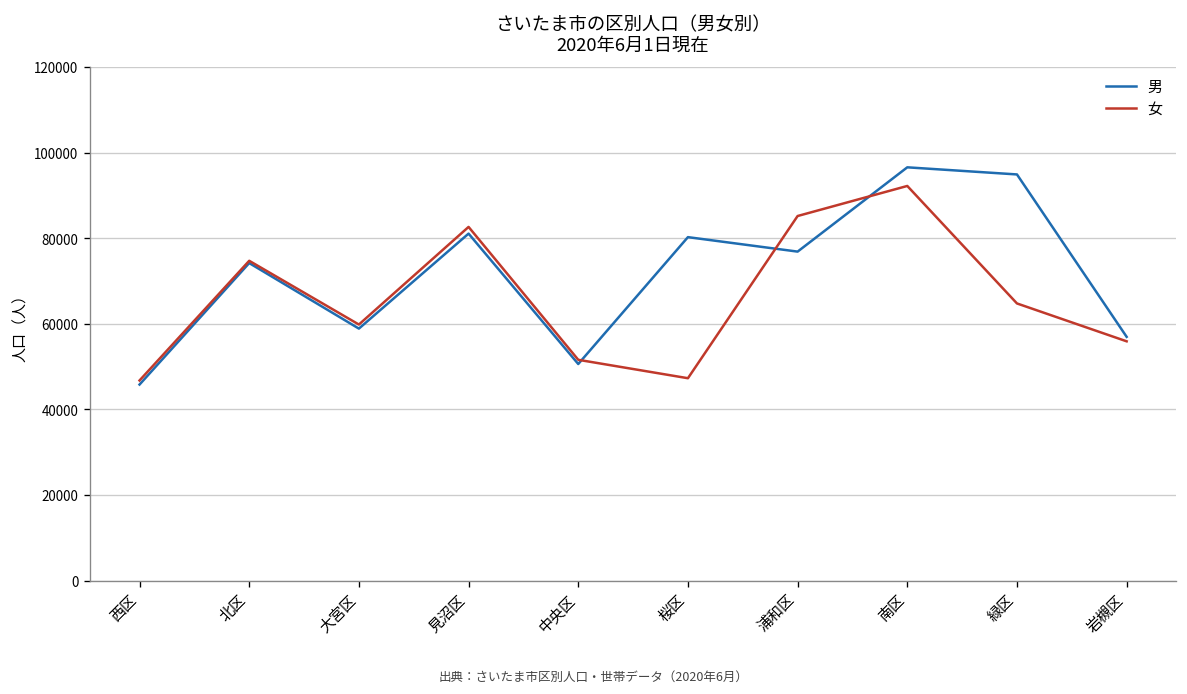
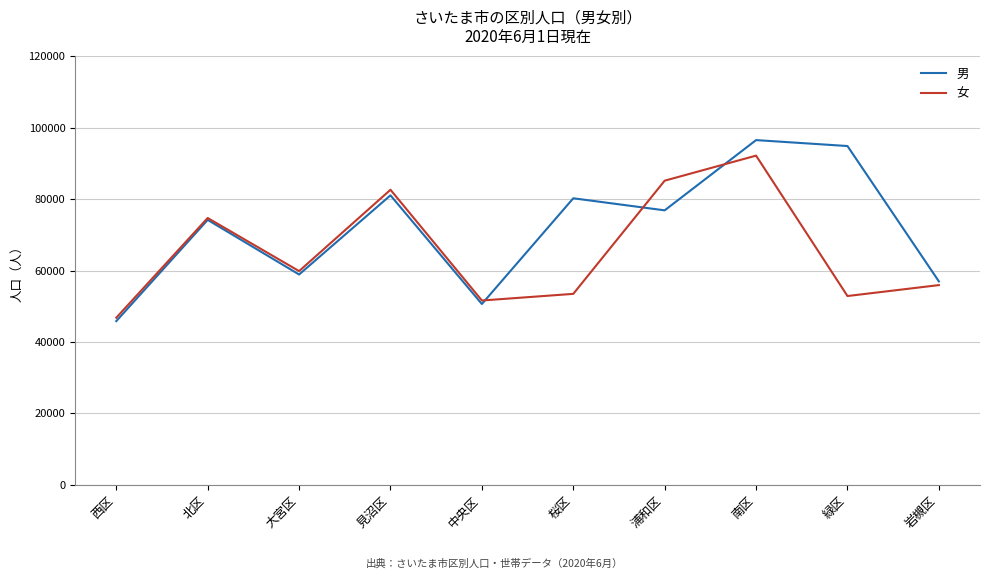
  {
    "男": {
      "西区": 46000,
      "大宮区": 59000,
      "見沼区": 81000,
      "中央区": 51000,
      "桜区": 80000,
      "浦和区": 77000,
      "南区": 97000,
      "緑区": 95000,
      "岩槻区": 57000
    },
    "女": {
      "西区": 47000,
      "大宮区": 60000,
      "見沼区": 83000,
      "中央区": 52000,
-     "桜区": 47000,
+     "桜区": 53000,
      "浦和区": 85000,
      "南区": 92000,
-     "緑区": 65000,
+     "緑区": 53000,
      "岩槻区": 56000
    }
  }
